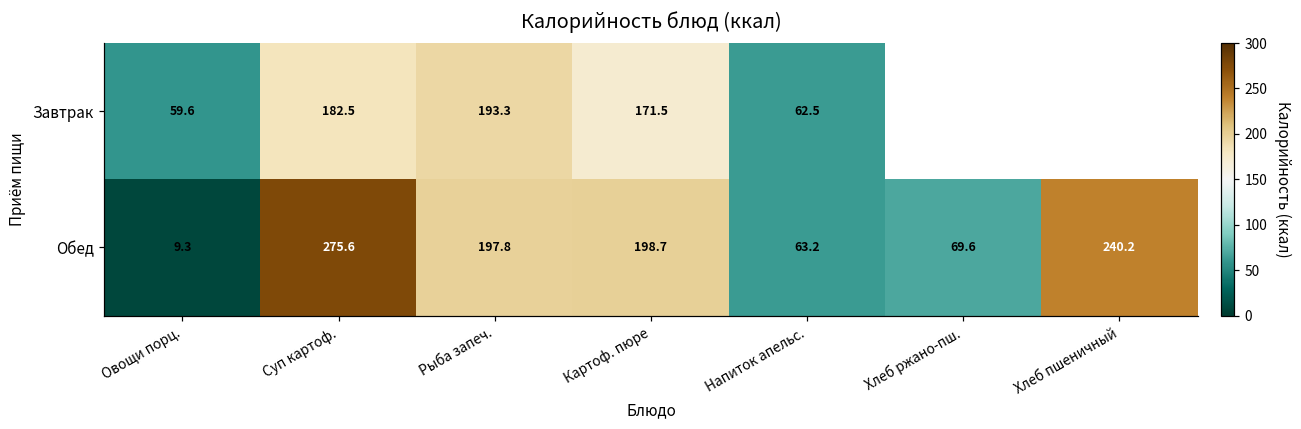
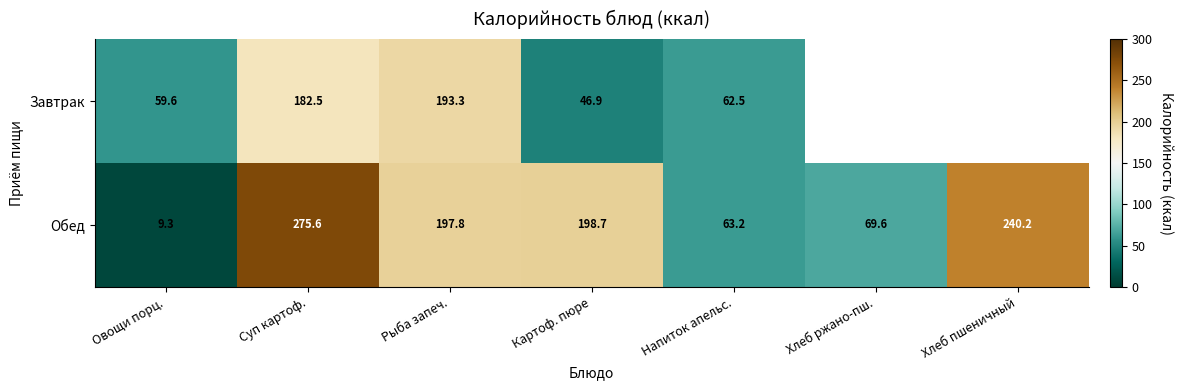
  {
    "Завтрак": {
      "Овощи порц.": 59.6,
      "Суп картоф.": 182.5,
      "Рыба запеч.": 193.3,
-     "Картоф. пюре": 171.5,
+     "Картоф. пюре": 46.9,
      "Напиток апельс.": 62.5
    },
    "Обед": {
      "Овощи порц.": 9.3,
      "Суп картоф.": 275.6,
      "Рыба запеч.": 197.8,
      "Картоф. пюре": 198.7,
      "Напиток апельс.": 63.2,
      "Хлеб ржано-пш.": 69.6,
      "Хлеб пшеничный": 240.2
    }
  }
